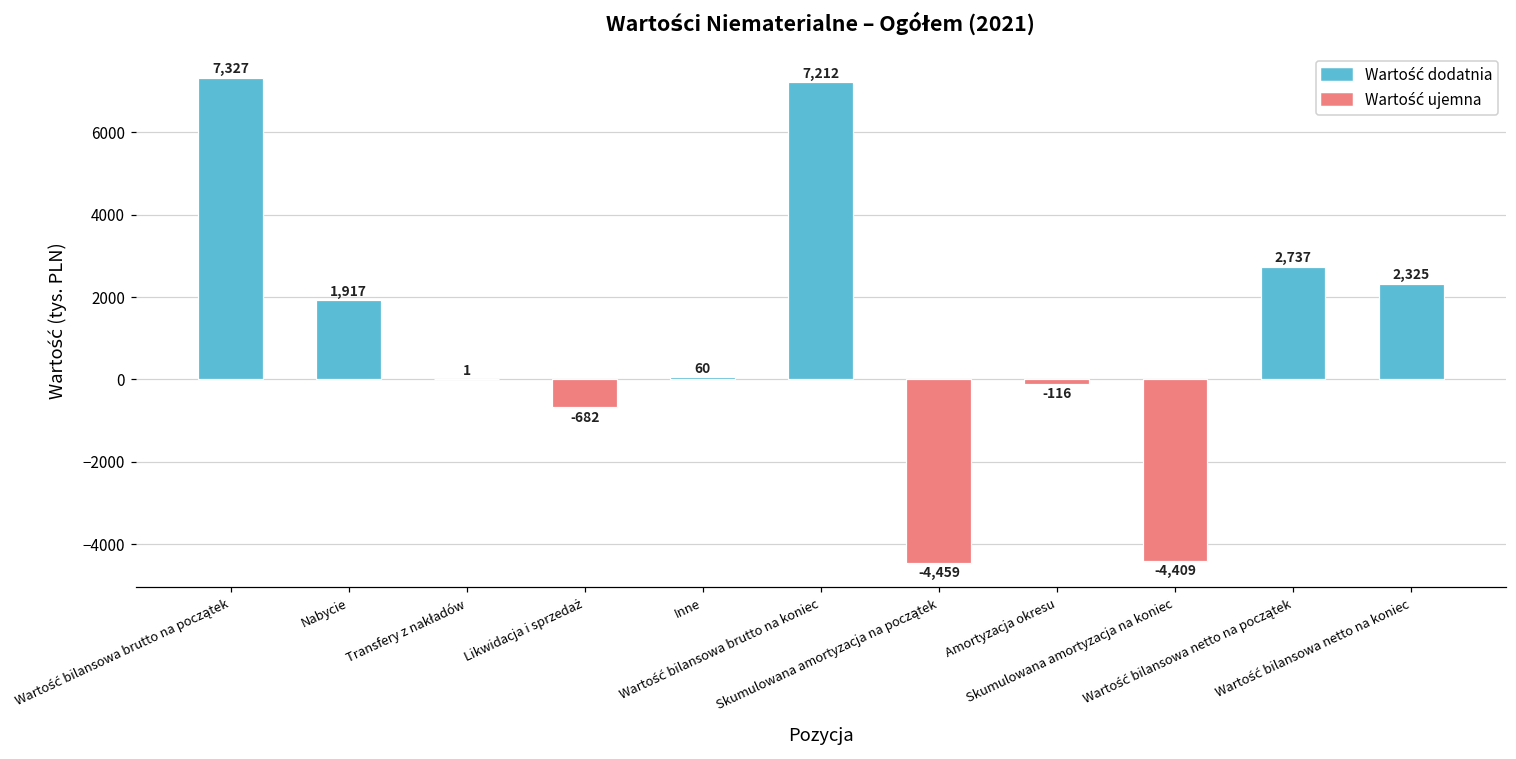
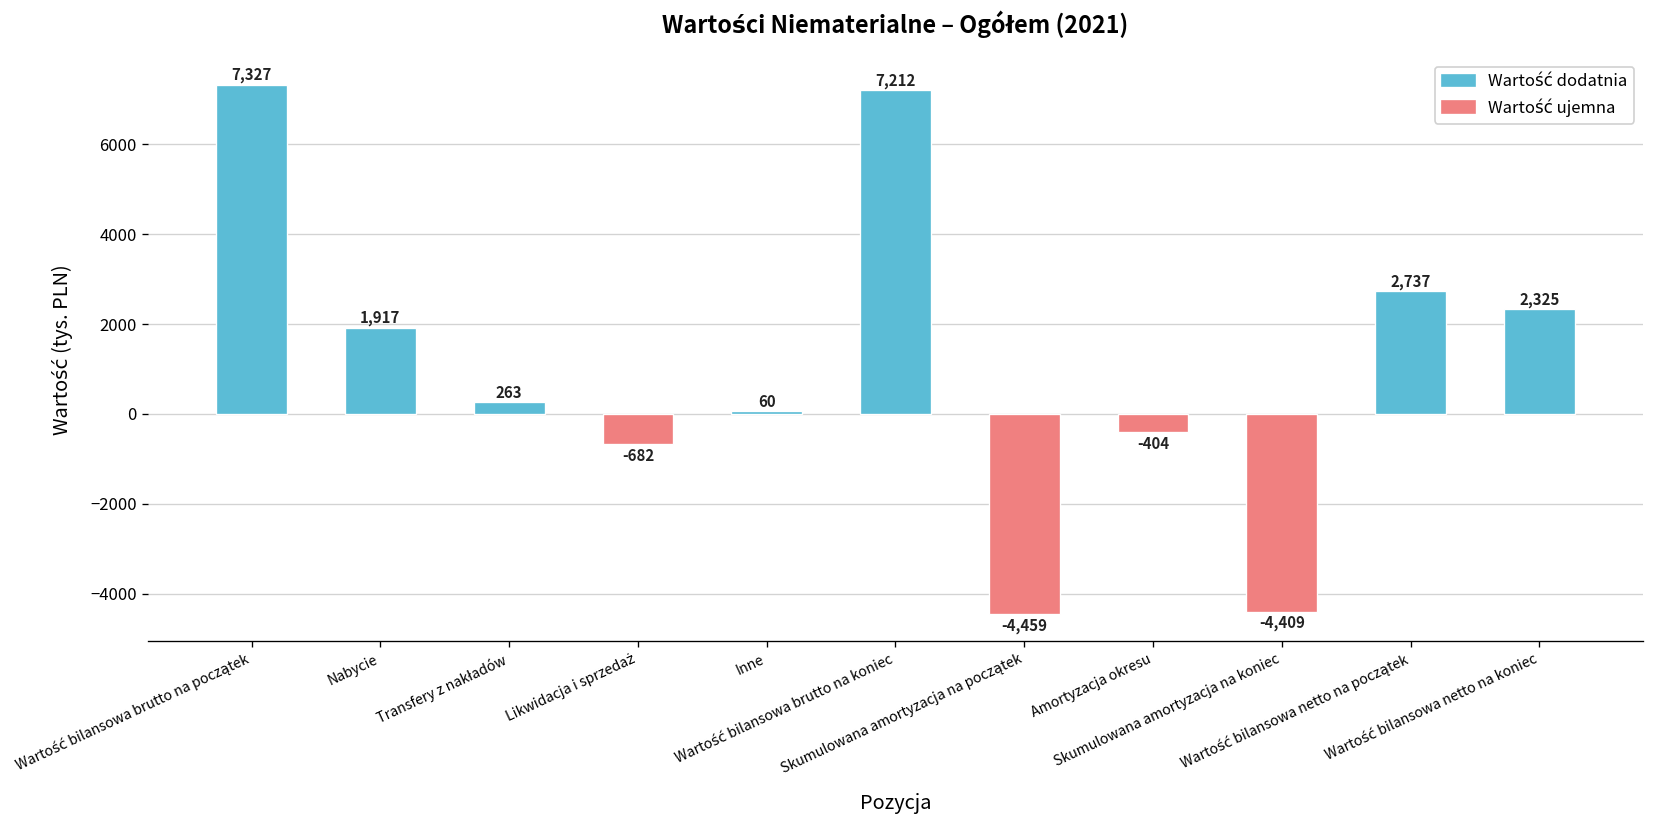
  {
    "Wartość bilansowa brutto na początek": "7,327",
    "Nabycie": "1,917",
-   "Transfery z nakładów": "1",
+   "Transfery z nakładów": "263",
    "Likwidacja i sprzedaż": "-682",
    "Inne": "60",
    "Wartość bilansowa brutto na koniec": "7,212",
    "Skumulowana amortyzacja na początek": "-4,459",
-   "Amortyzacja okresu": "-116",
+   "Amortyzacja okresu": "-404",
    "Skumulowana amortyzacja na koniec": "-4,409",
    "Wartość bilansowa netto na początek": "2,737",
    "Wartość bilansowa netto na koniec": "2,325"
  }
